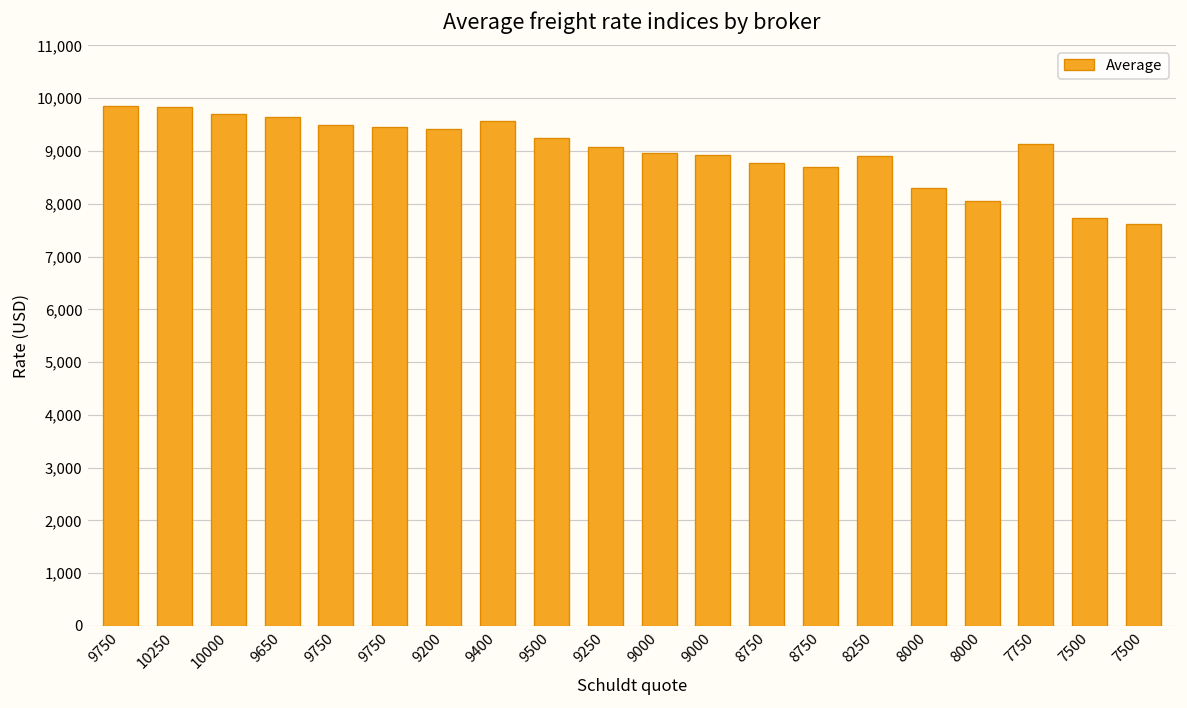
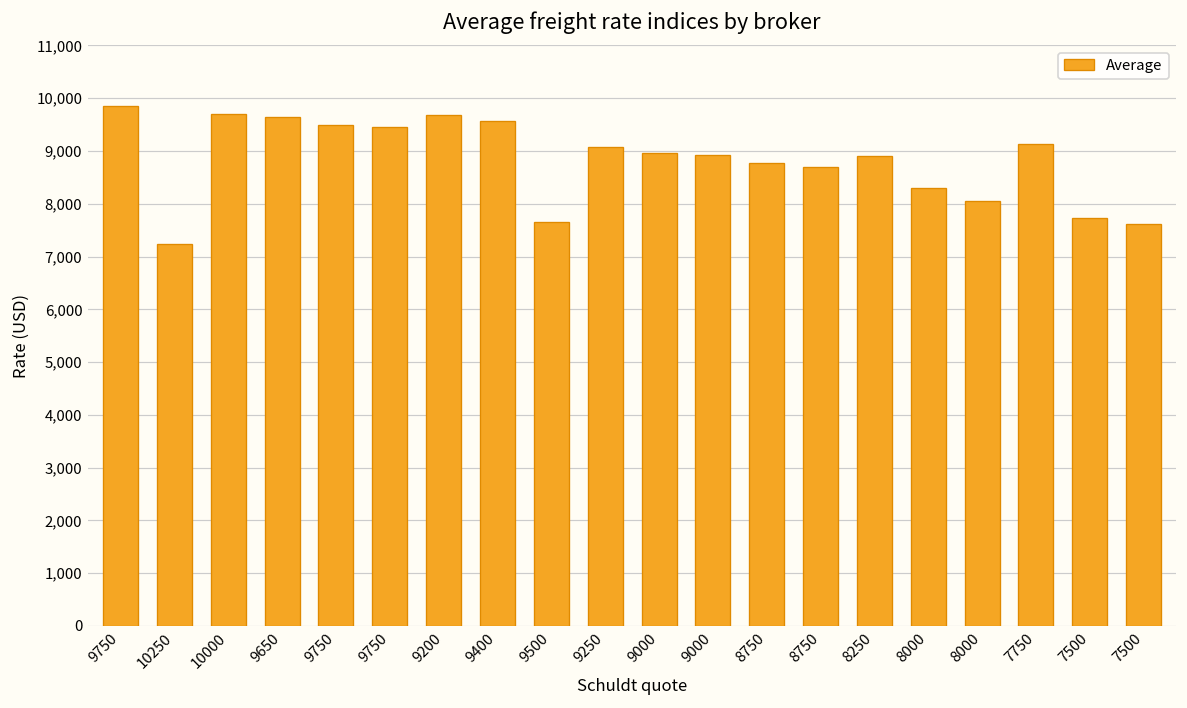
  {
-   "10250": "9,800",
+   "10250": "7,200",
    "10000": "9,700",
    "9650": "9,600",
-   "9200": "9,400",
+   "9200": "9,700",
    "9400": "9,600",
-   "9500": "9,200",
+   "9500": "7,700",
    "9250": "9,100",
    "8250": "8,900",
    "7750": "9,100"
  }
